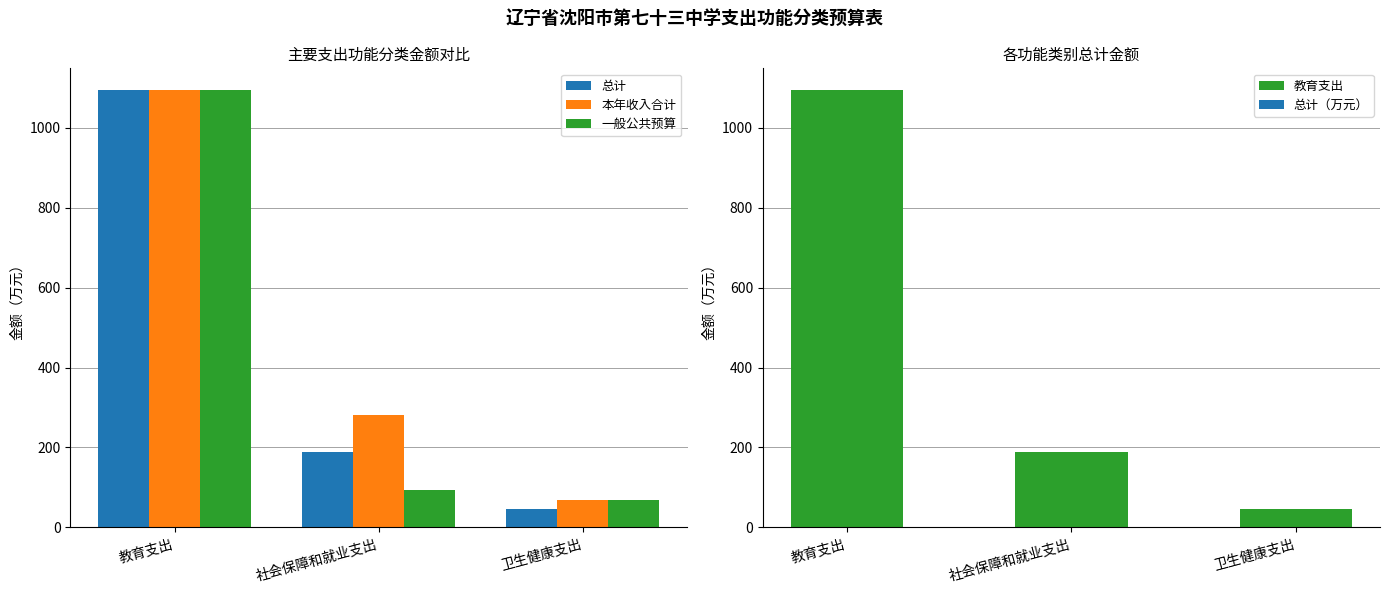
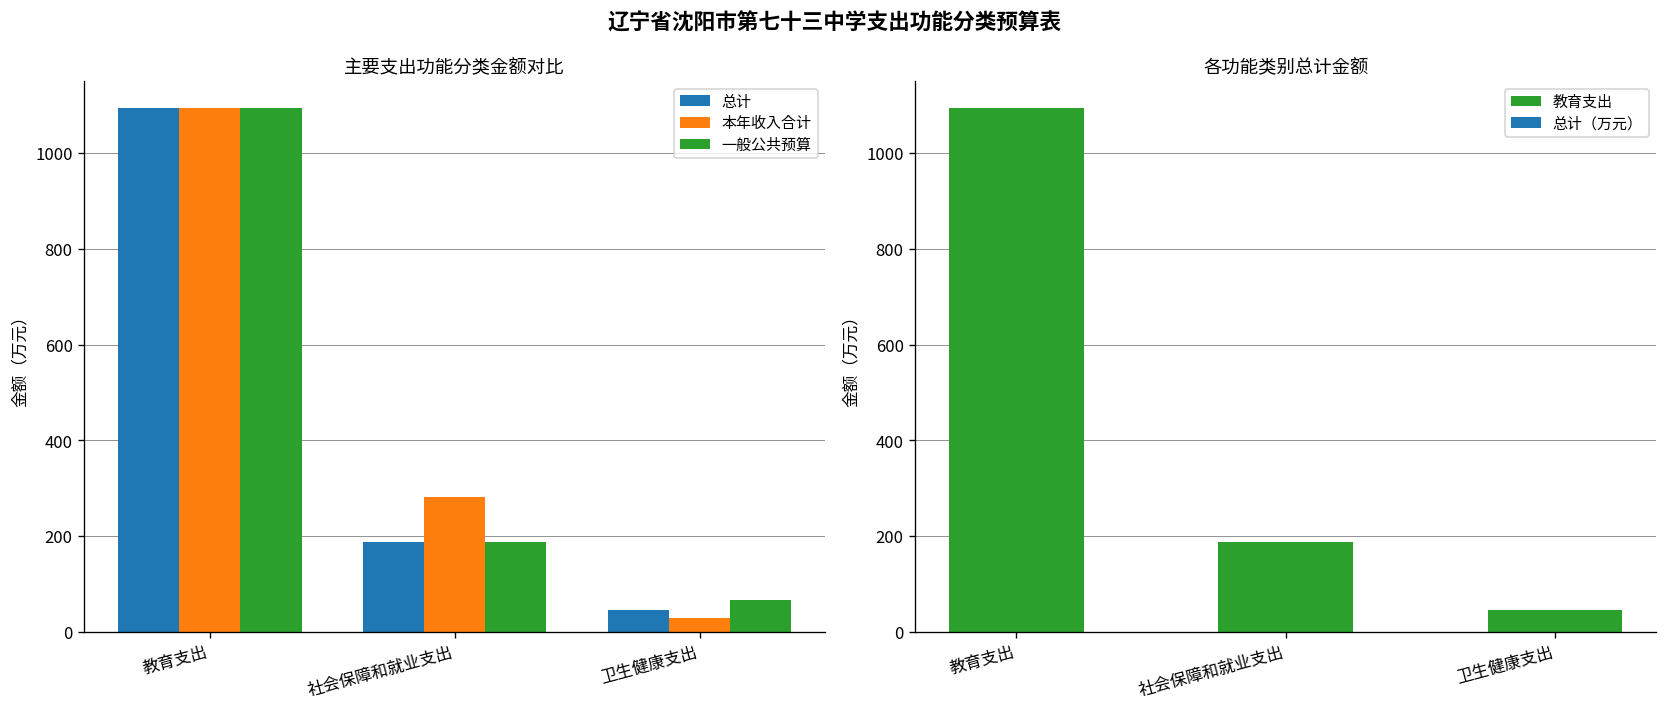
  {
    "主要支出功能分类金额对比": {
      "总计": {
        "教育支出": 1090,
        "社会保障和就业支出": 190,
        "卫生健康支出": 50
      },
      "本年收入合计": {
        "教育支出": 1090,
        "社会保障和就业支出": 280,
-       "卫生健康支出": 70
+       "卫生健康支出": 30
      },
      "一般公共预算": {
        "教育支出": 1090,
-       "社会保障和就业支出": 90,
+       "社会保障和就业支出": 190,
        "卫生健康支出": 70
      }
    },
    "各功能类别总计金额": {
      "教育支出": 1090,
      "社会保障和就业支出": 190,
      "卫生健康支出": 50
    }
  }
